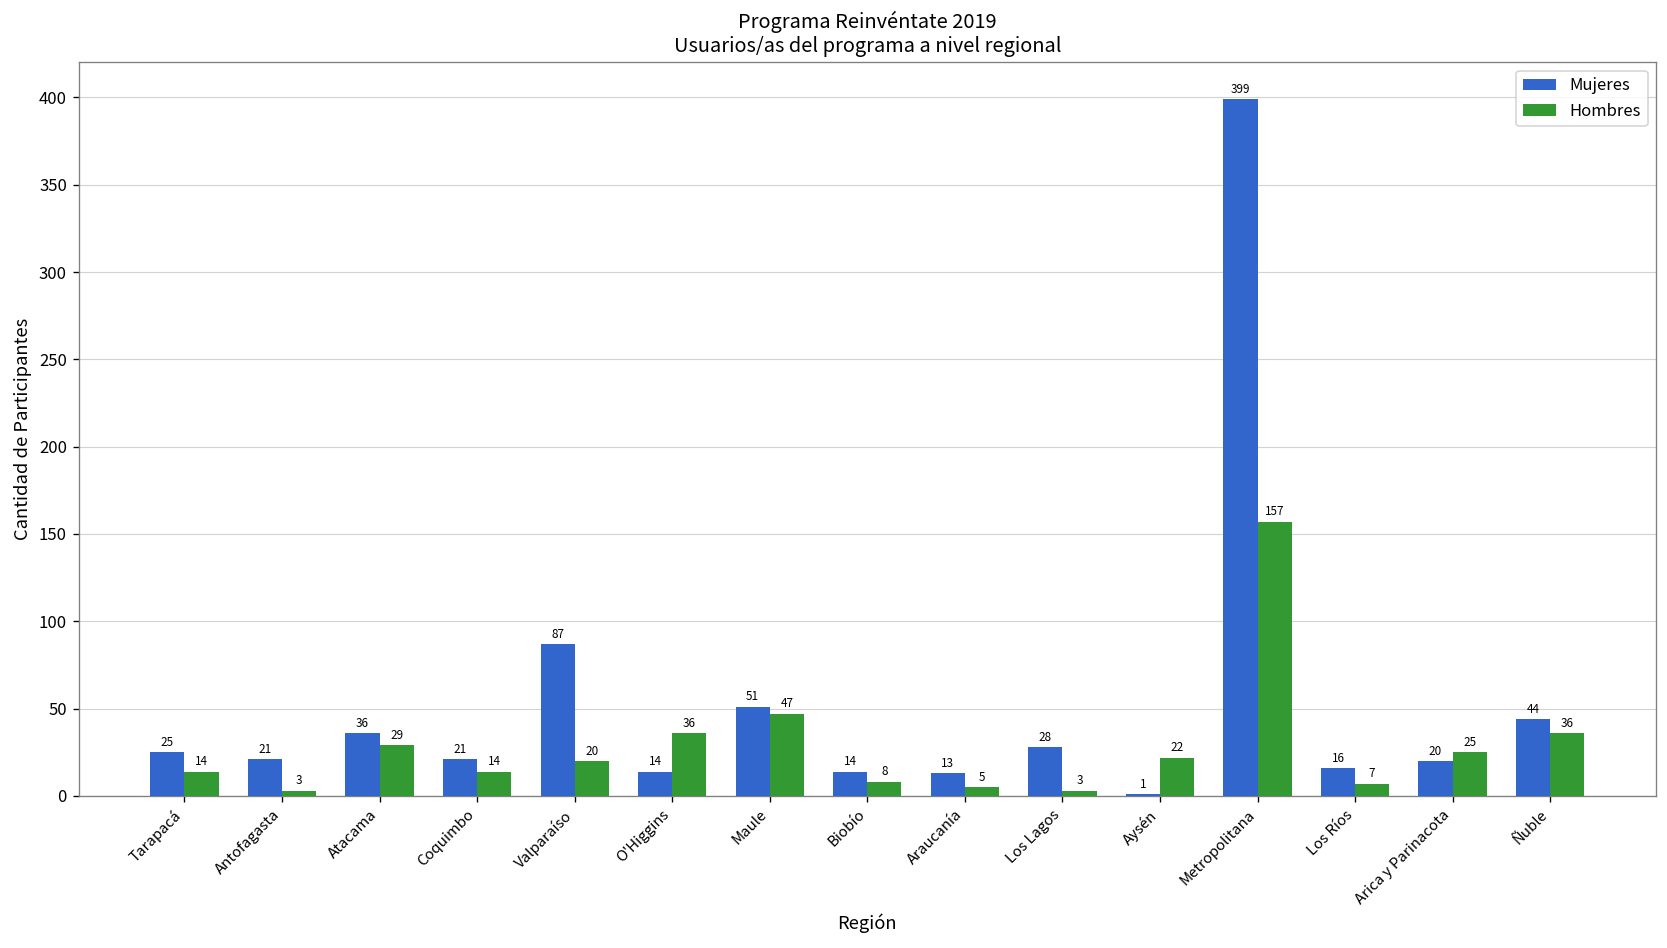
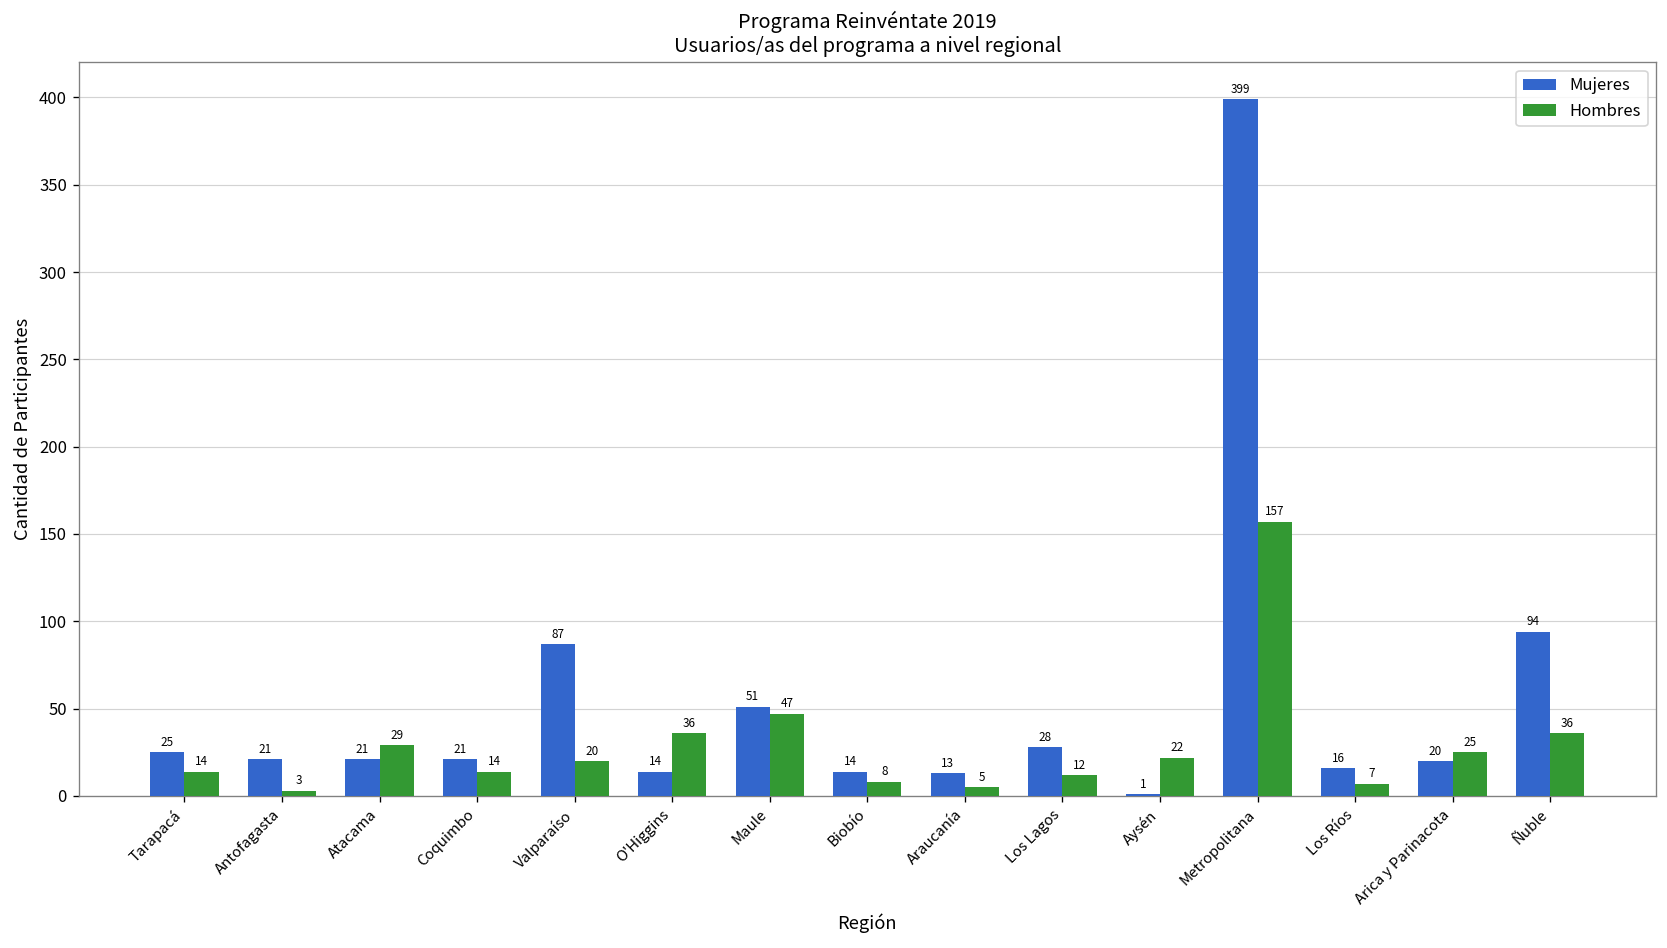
  {
    "Mujeres": {
      "Tarapacá": 25,
      "Antofagasta": 21,
-     "Atacama": 36,
+     "Atacama": 21,
      "Coquimbo": 21,
      "Valparaíso": 87,
      "O'Higgins": 14,
      "Maule": 51,
      "Biobío": 14,
      "Araucanía": 13,
      "Los Lagos": 28,
      "Aysén": 1,
      "Metropolitana": 399,
      "Los Ríos": 16,
      "Arica y Parinacota": 20,
-     "Ñuble": 44
+     "Ñuble": 94
    },
    "Hombres": {
      "Tarapacá": 14,
      "Antofagasta": 3,
      "Atacama": 29,
      "Coquimbo": 14,
      "Valparaíso": 20,
      "O'Higgins": 36,
      "Maule": 47,
      "Biobío": 8,
      "Araucanía": 5,
-     "Los Lagos": 3,
+     "Los Lagos": 12,
      "Aysén": 22,
      "Metropolitana": 157,
      "Los Ríos": 7,
      "Arica y Parinacota": 25,
      "Ñuble": 36
    }
  }
